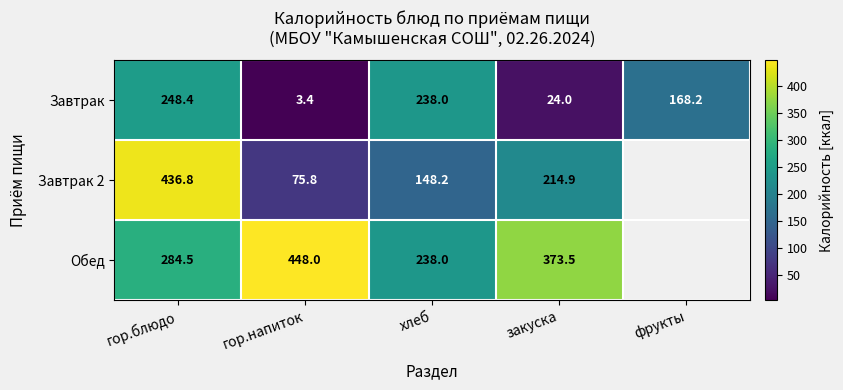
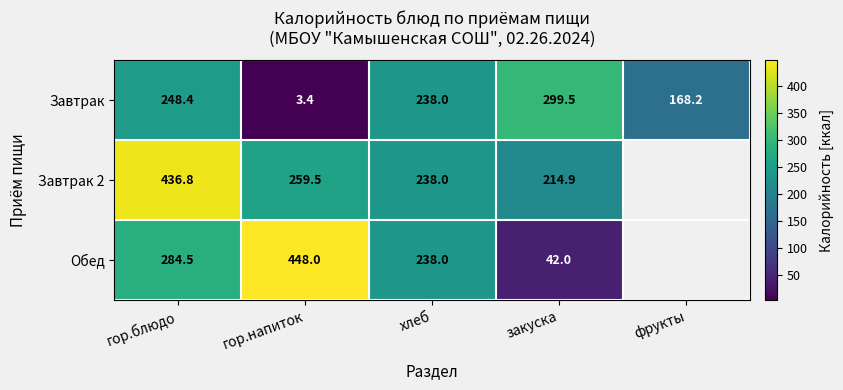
  {
    "Завтрак": {
      "гор.блюдо": 248.4,
      "гор.напиток": 3.4,
      "хлеб": 238.0,
-     "закуска": 24.0,
+     "закуска": 299.5,
      "фрукты": 168.2
    },
    "Завтрак 2": {
      "гор.блюдо": 436.8,
-     "гор.напиток": 75.8,
-     "хлеб": 148.2,
+     "гор.напиток": 259.5,
+     "хлеб": 238.0,
      "закуска": 214.9
    },
    "Обед": {
      "гор.блюдо": 284.5,
      "гор.напиток": 448.0,
      "хлеб": 238.0,
-     "закуска": 373.5
+     "закуска": 42.0
    }
  }
